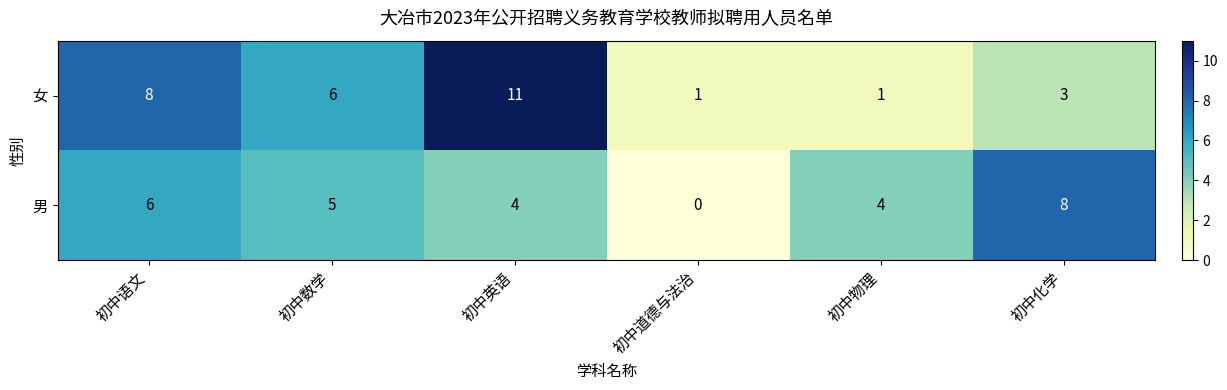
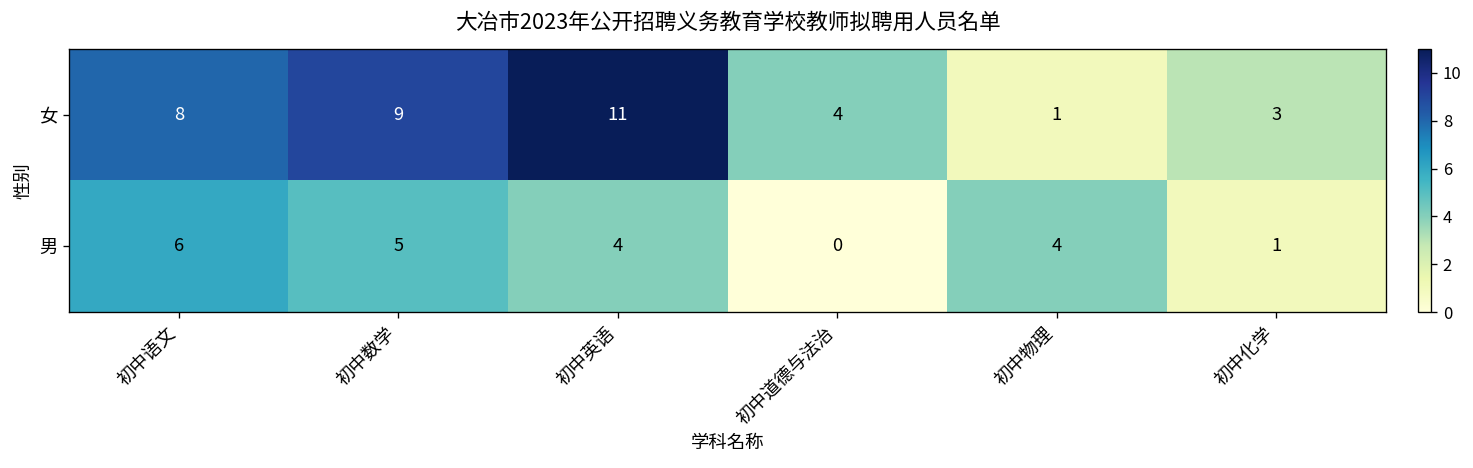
  {
    "女": {
      "初中语文": 8,
-     "初中数学": 6,
+     "初中数学": 9,
      "初中英语": 11,
-     "初中道德与法治": 1,
+     "初中道德与法治": 4,
      "初中物理": 1,
      "初中化学": 3
    },
    "男": {
      "初中语文": 6,
      "初中数学": 5,
      "初中英语": 4,
      "初中道德与法治": 0,
      "初中物理": 4,
-     "初中化学": 8
+     "初中化学": 1
    }
  }
